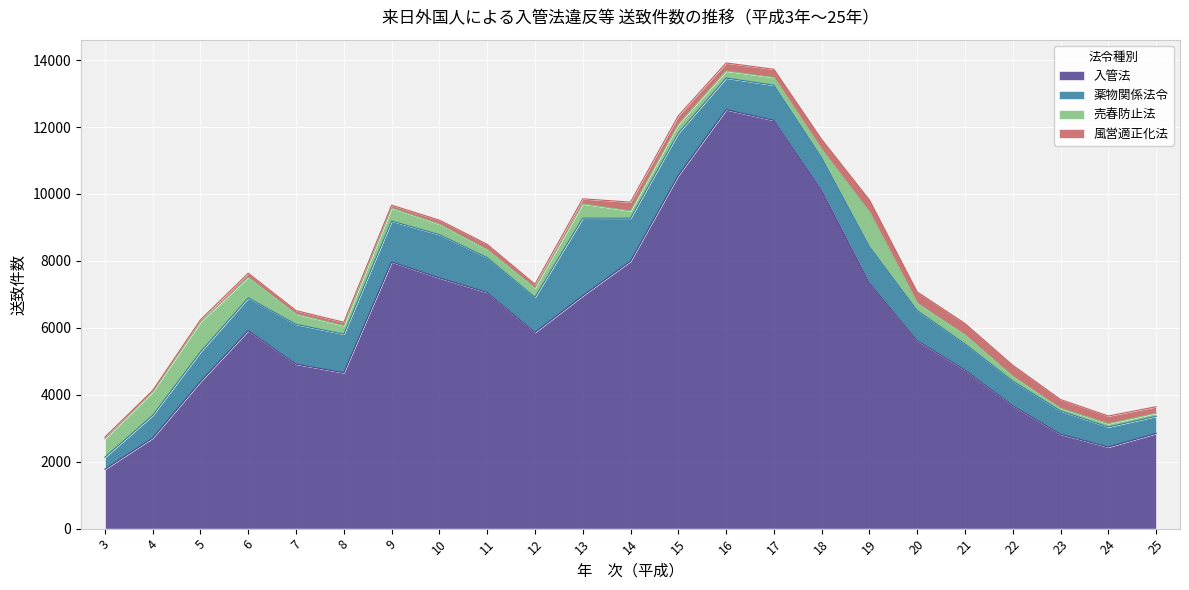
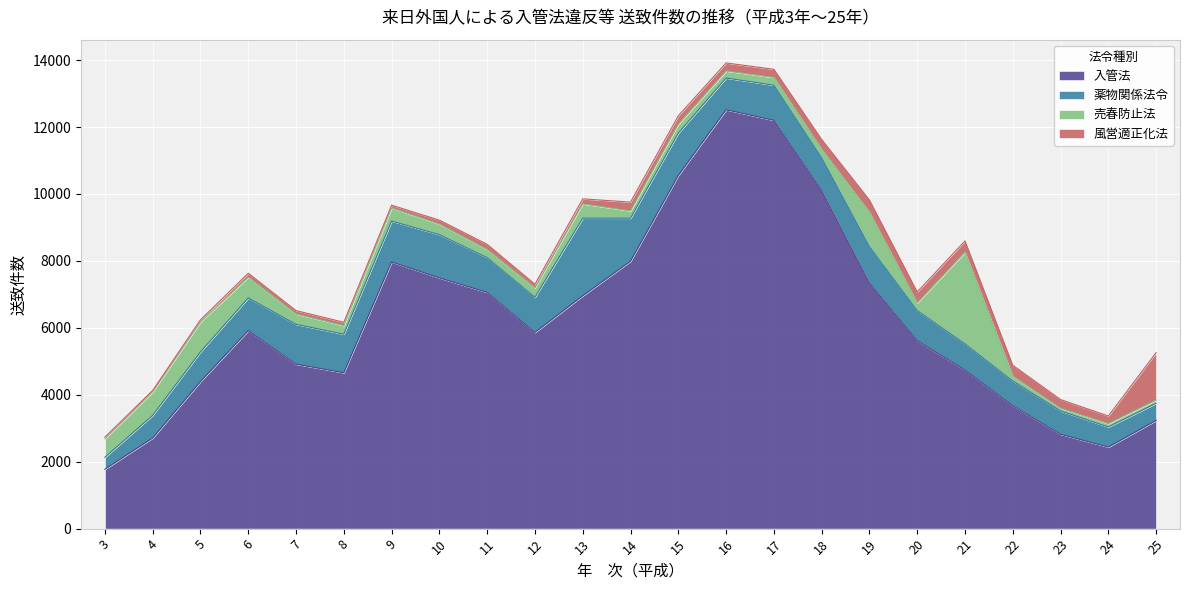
  {
    "入管法": {
      "3": 1800,
      "4": 2700,
      "5": 4400,
      "6": 5900,
      "7": 4900,
      "8": 4700,
      "9": 8000,
      "10": 7500,
      "11": 7100,
      "12": 5900,
      "13": 7000,
      "14": 8000,
      "15": 10600,
      "16": 12500,
      "17": 12200,
      "18": 10100,
      "19": 7300,
      "20": 5600,
      "21": 4700,
      "22": 3700,
      "23": 2800,
      "24": 2400,
-     "25": 2800
+     "25": 3200
    },
    "薬物関係法令": {
      "3": 400,
      "4": 700,
      "5": 900,
      "6": 1000,
      "7": 1200,
      "8": 1200,
      "9": 1200,
      "10": 1300,
      "11": 1000,
      "12": 1100,
      "13": 2300,
      "14": 1300,
      "15": 1300,
      "16": 900,
      "17": 1100,
      "18": 1000,
      "19": 1100,
      "20": 900,
      "21": 800,
      "22": 700,
      "23": 700,
      "24": 600,
      "25": 500
    },
    "売春防止法": {
      "6": 600,
      "7": 300,
      "8": 300,
      "9": 400,
      "10": 300,
      "11": 200,
      "12": 300,
      "13": 400,
      "14": 200,
      "15": 300,
      "16": 200,
      "17": 200,
      "18": 300,
      "19": 1000,
      "20": 200,
-     "21": 300,
+     "21": 2700,
      "22": 100,
      "23": 100,
      "24": 100,
      "25": 100
    },
    "風営適正化法": {
      "6": 100,
      "7": 100,
      "8": 100,
      "9": 100,
      "10": 100,
      "11": 200,
      "12": 100,
      "13": 200,
      "14": 300,
      "15": 300,
      "16": 200,
      "17": 200,
      "18": 300,
      "19": 400,
      "20": 300,
      "21": 300,
      "22": 300,
      "23": 300,
      "24": 200,
-     "25": 200
+     "25": 1400
    }
  }
